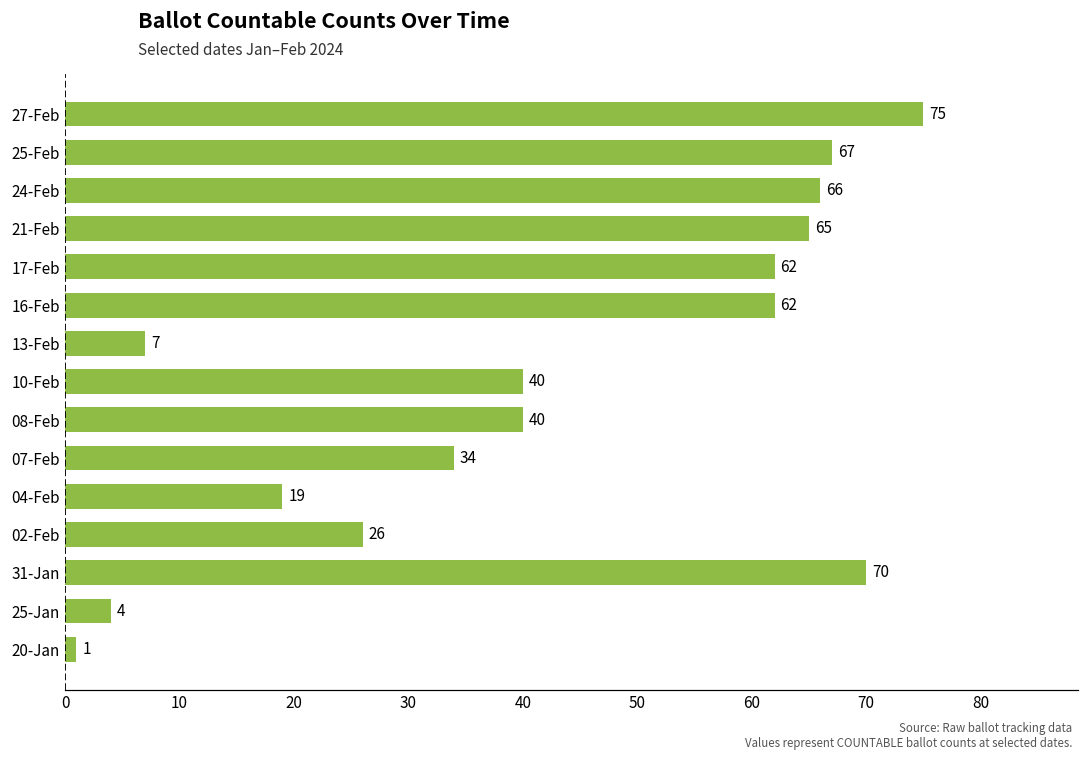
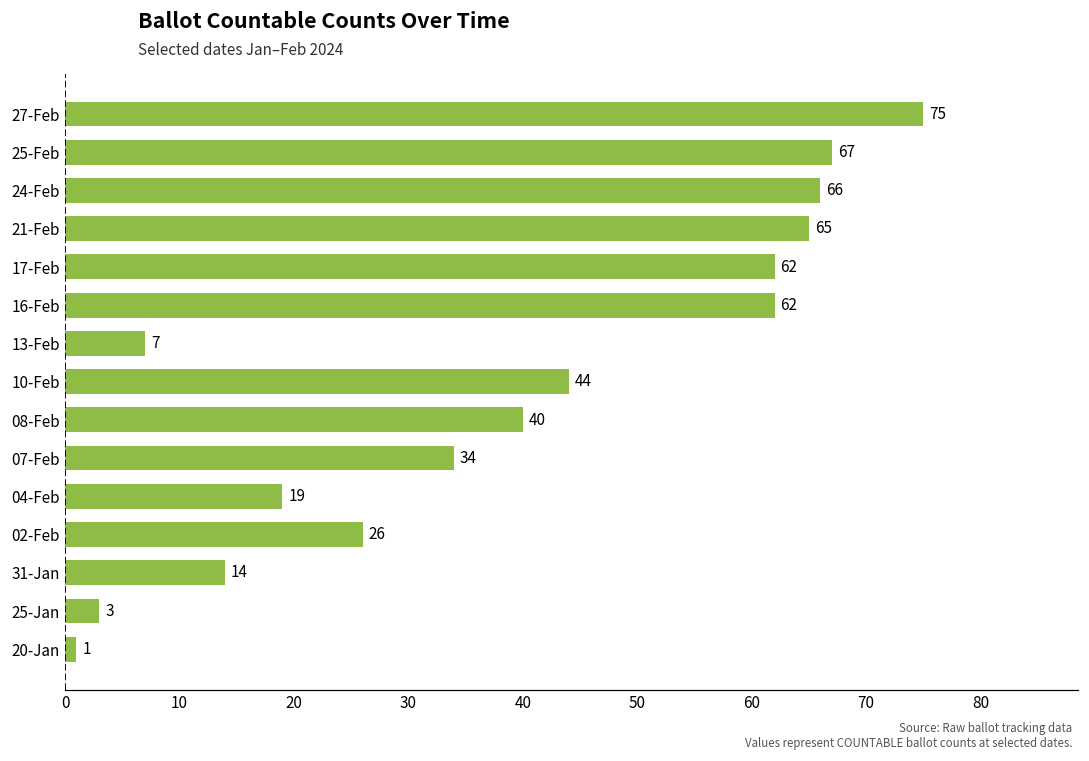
  {
    "27-Feb": 75,
    "25-Feb": 67,
    "24-Feb": 66,
    "21-Feb": 65,
    "17-Feb": 62,
    "16-Feb": 62,
    "13-Feb": 7,
-   "10-Feb": 40,
+   "10-Feb": 44,
    "08-Feb": 40,
    "07-Feb": 34,
    "04-Feb": 19,
    "02-Feb": 26,
-   "31-Jan": 70,
-   "25-Jan": 4,
+   "31-Jan": 14,
+   "25-Jan": 3,
    "20-Jan": 1
  }
